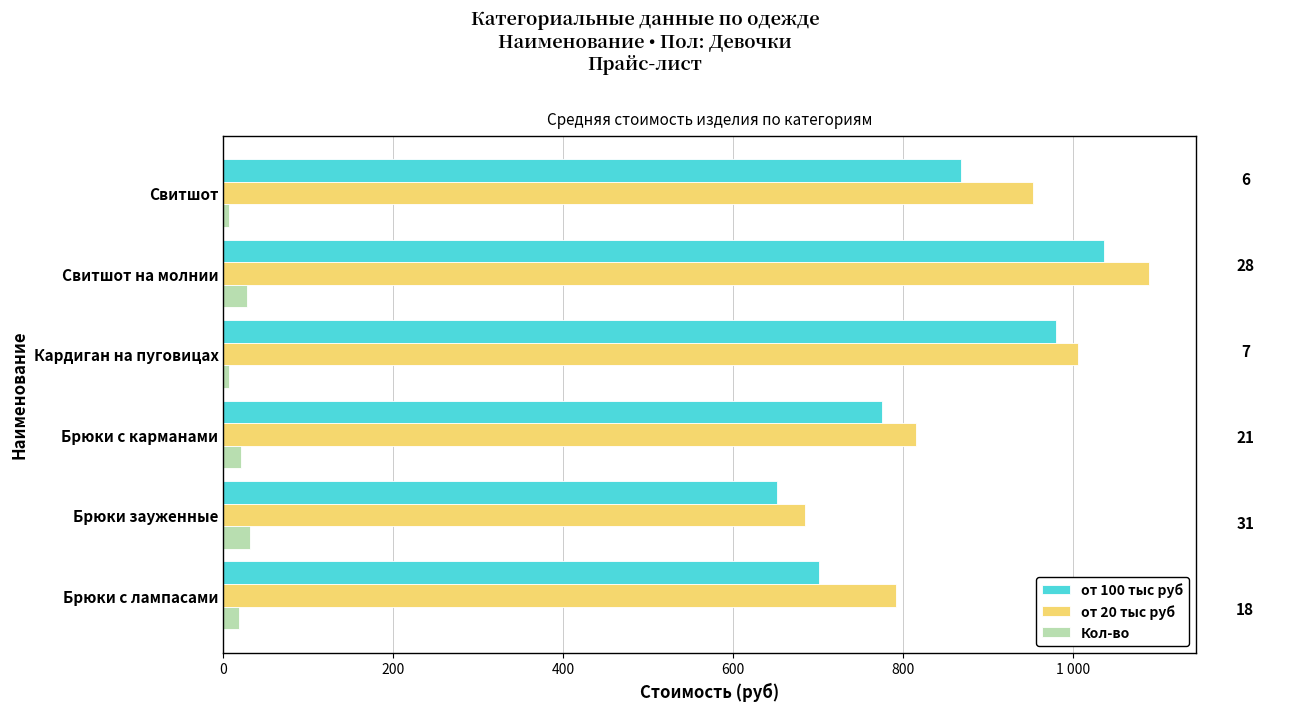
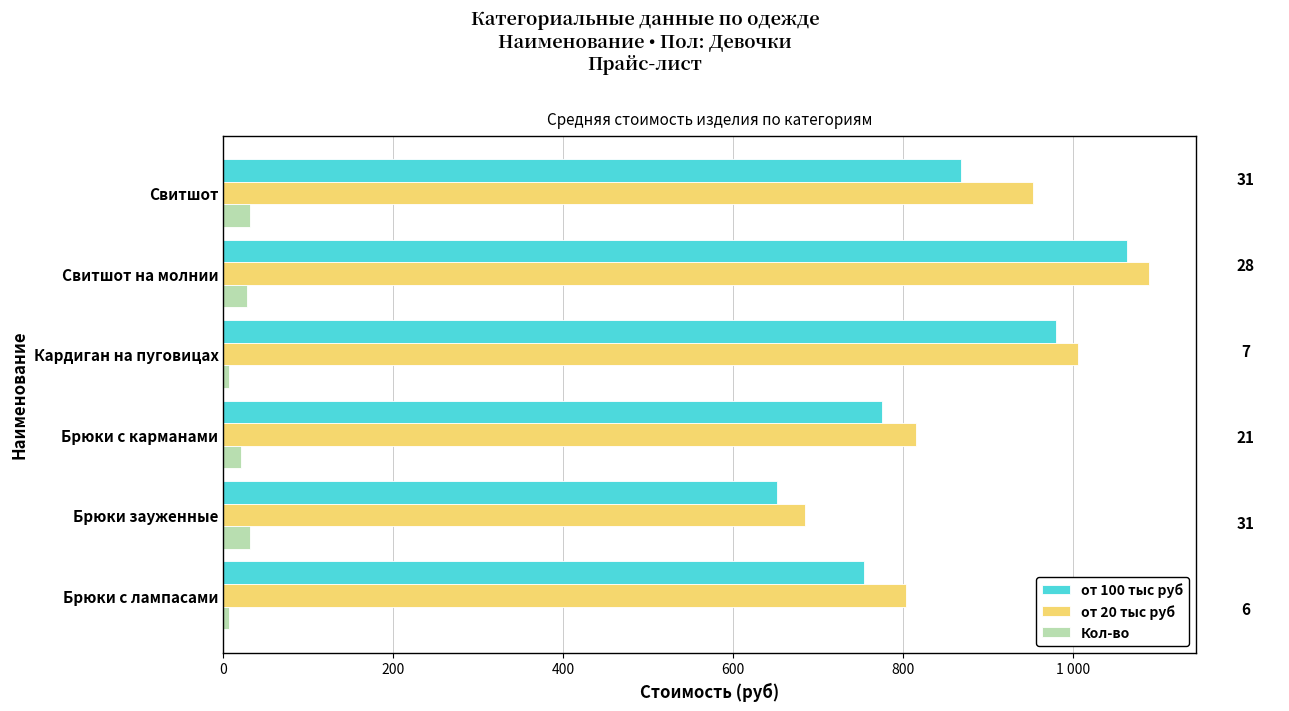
  {
    "от 100 тыс руб": {
      "Свитшот": 870,
-     "Свитшот на молнии": 1040,
+     "Свитшот на молнии": 1060,
      "Кардиган на пуговицах": 980,
      "Брюки с карманами": 780,
      "Брюки зауженные": 650,
-     "Брюки с лампасами": 700
+     "Брюки с лампасами": 750
    },
    "от 20 тыс руб": {
      "Свитшот": 950,
      "Свитшот на молнии": 1090,
      "Кардиган на пуговицах": 1010,
      "Брюки с карманами": 820,
      "Брюки зауженные": 690,
-     "Брюки с лампасами": 790
+     "Брюки с лампасами": 800
    },
    "Кол-во": {
-     "Свитшот": 6,
-     "Брюки с лампасами": 18
+     "Свитшот": 31,
+     "Брюки с лампасами": 6
    }
  }
